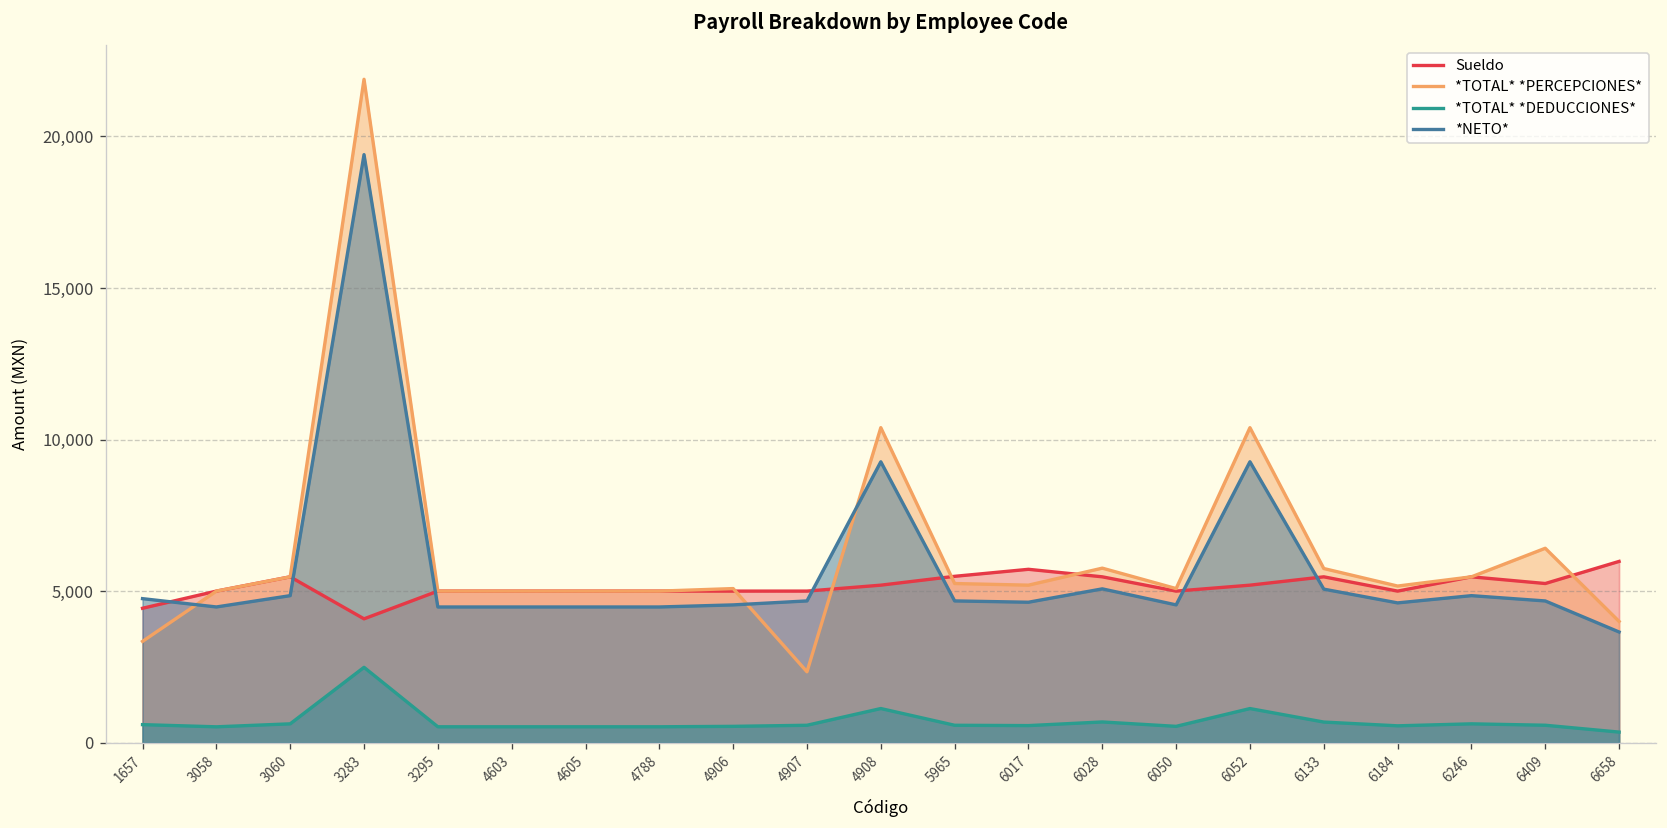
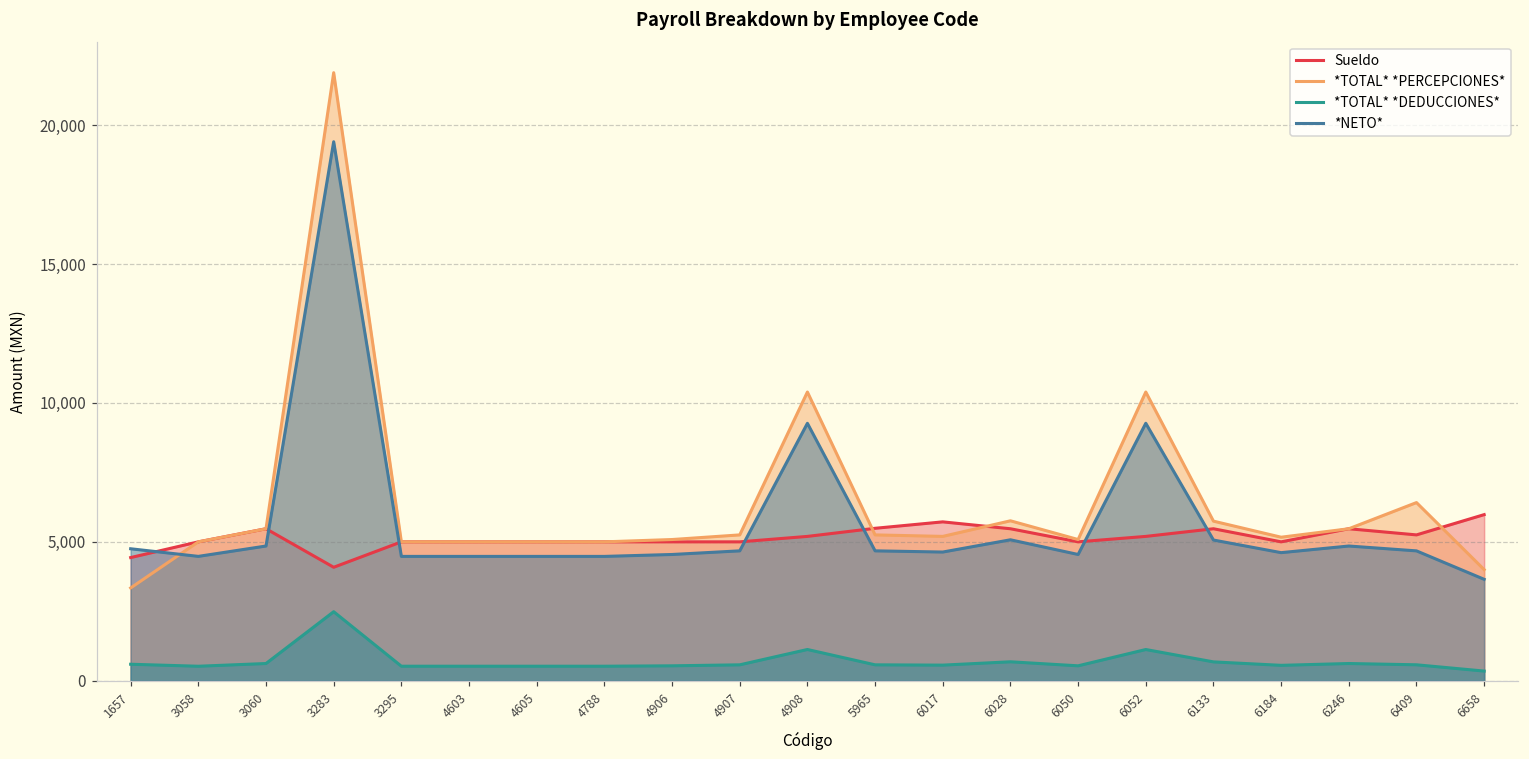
  {
    "Sueldo": {
      "1657": "4,400",
      "3283": "4,100",
      "4907": "5,000",
      "4908": "5,200",
      "5965": "5,500",
      "6017": "5,700",
      "6028": "5,500",
      "6052": "5,200",
      "6133": "5,500",
      "6184": "5,000",
      "6409": "5,300",
      "6658": "6,000"
    },
    "*TOTAL* *PERCEPCIONES*": {
      "1657": "3,300",
      "3283": "21,900",
-     "4907": "2,300",
+     "4907": "5,200",
      "4908": "10,400",
      "5965": "5,200",
      "6017": "5,200",
      "6028": "5,800",
      "6052": "10,400",
      "6133": "5,700",
      "6184": "5,200",
      "6409": "6,400",
      "6658": "4,000"
    }
  }
